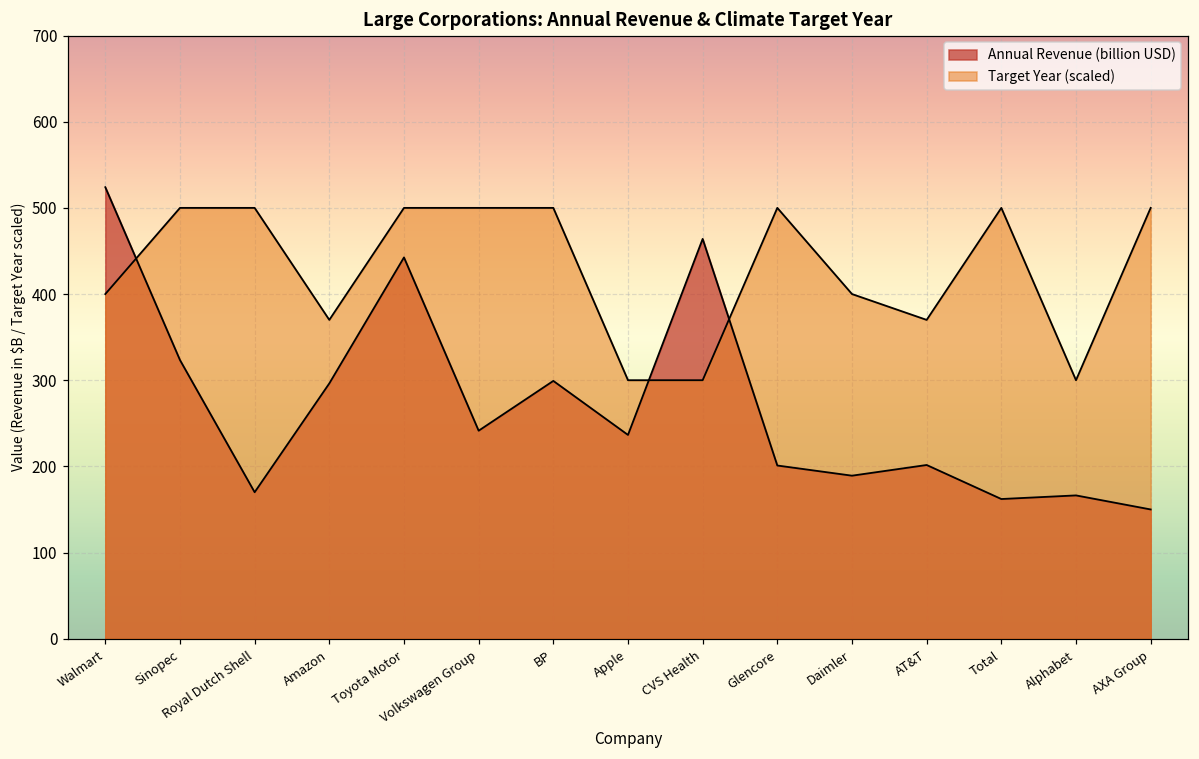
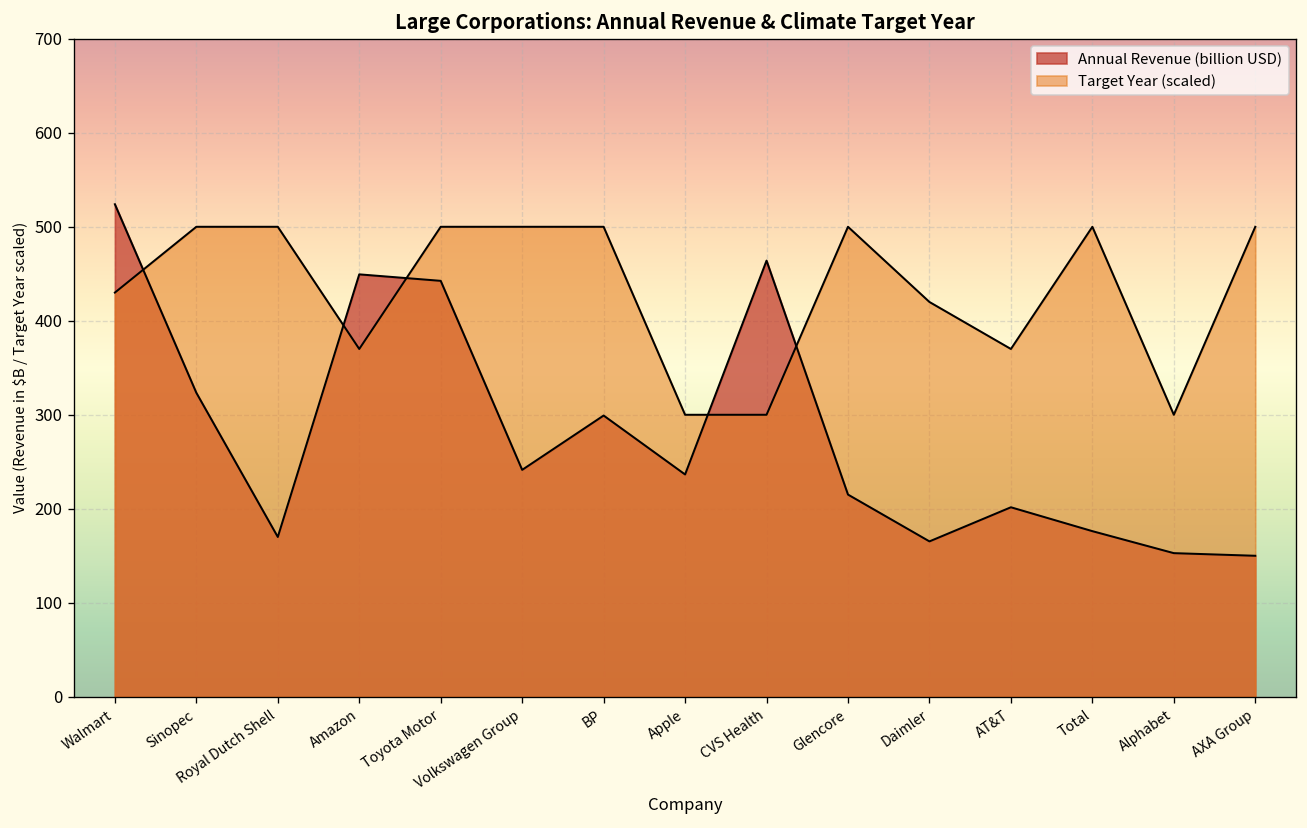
  {
    "Annual Revenue (billion USD)": {
      "Walmart": 520,
      "Sinopec": 320,
      "Royal Dutch Shell": 170,
-     "Amazon": 300,
+     "Amazon": 450,
      "Toyota Motor": 440,
      "Volkswagen Group": 240,
      "BP": 300,
      "Apple": 240,
      "CVS Health": 460,
-     "Glencore": 200,
-     "Daimler": 190,
+     "Glencore": 220,
+     "Daimler": 170,
      "AT&T": 200,
-     "Total": 160,
-     "Alphabet": 170,
+     "Total": 180,
+     "Alphabet": 150,
      "AXA Group": 150
    },
    "Target Year (scaled)": {
-     "Walmart": 400,
+     "Walmart": 430,
      "Sinopec": 500,
      "Royal Dutch Shell": 500,
      "Amazon": 370,
      "Toyota Motor": 500,
      "Volkswagen Group": 500,
      "BP": 500,
      "Apple": 300,
      "CVS Health": 300,
      "Glencore": 500,
-     "Daimler": 400,
+     "Daimler": 420,
      "AT&T": 370,
      "Total": 500,
      "Alphabet": 300,
      "AXA Group": 500
    }
  }
